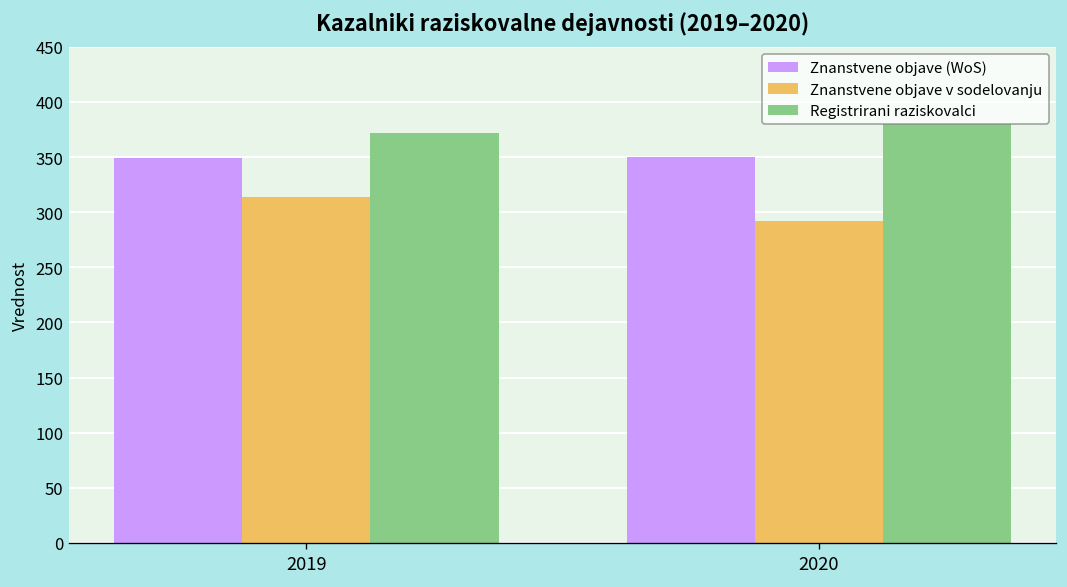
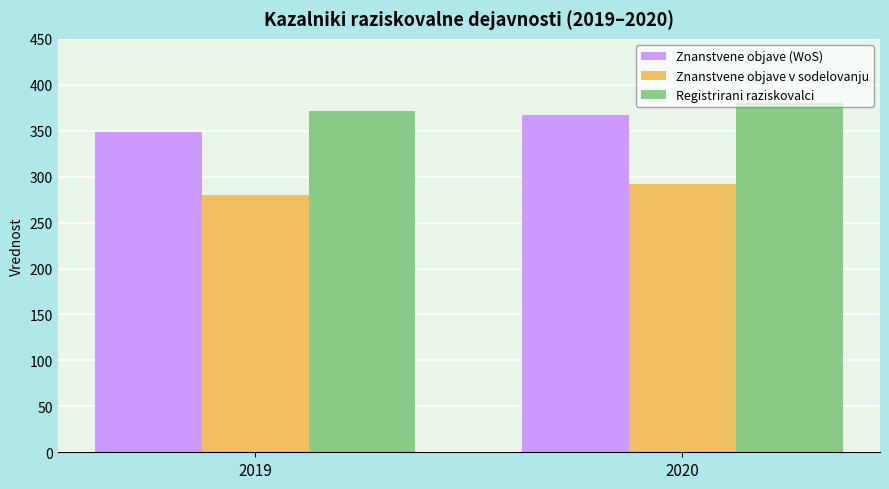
  {
    "Znanstvene objave (WoS)": {
      "2019": 350,
-     "2020": 350
+     "2020": 370
    },
    "Znanstvene objave v sodelovanju": {
-     "2019": 310,
+     "2019": 280,
      "2020": 290
    },
    "Registrirani raziskovalci": {
      "2019": 370
    }
  }
